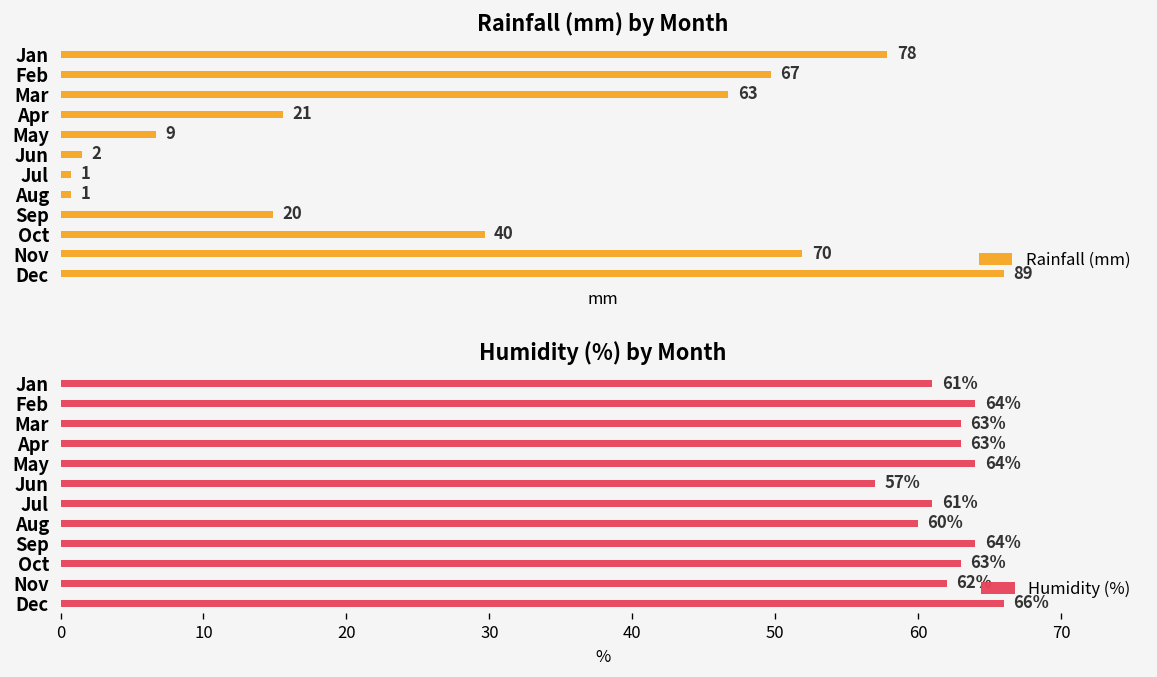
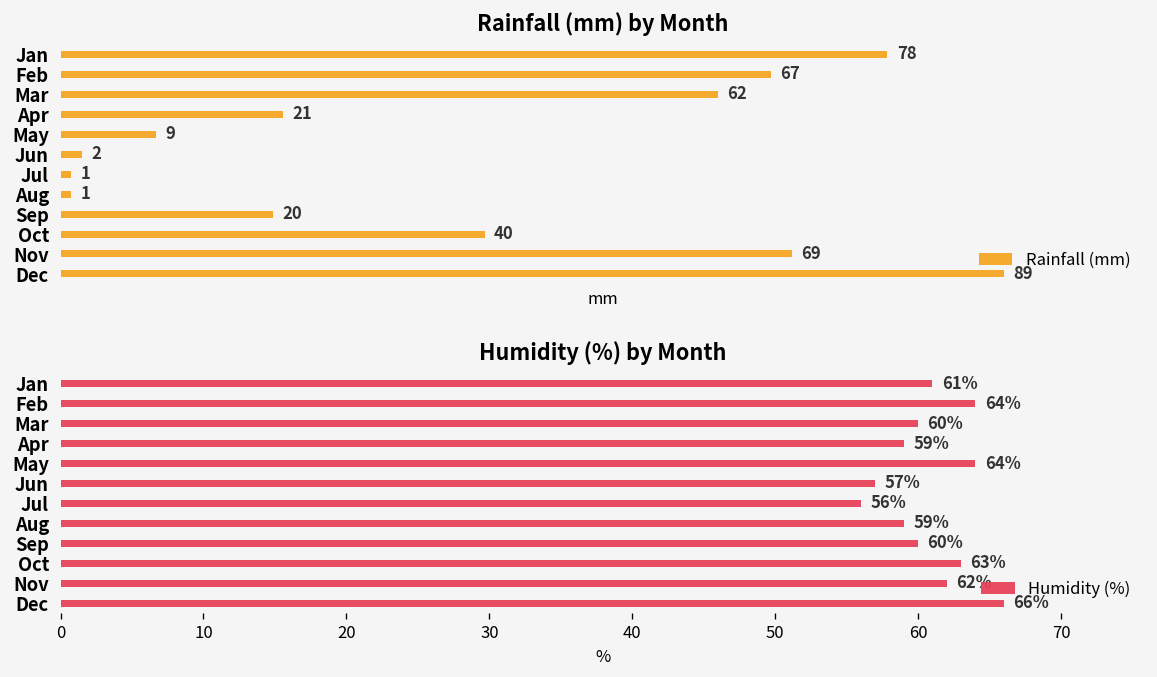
  {
    "Rainfall (mm) by Month": {
      "Jan": "78",
      "Feb": "67",
-     "Mar": "63",
+     "Mar": "62",
      "Apr": "21",
      "May": "9",
      "Jun": "2",
      "Jul": "1",
      "Aug": "1",
      "Sep": "20",
      "Oct": "40",
-     "Nov": "70",
+     "Nov": "69",
      "Dec": "89"
    },
    "Humidity (%) by Month": {
      "Jan": "61%",
      "Feb": "64%",
-     "Mar": "63%",
-     "Apr": "63%",
+     "Mar": "60%",
+     "Apr": "59%",
      "May": "64%",
      "Jun": "57%",
-     "Jul": "61%",
-     "Aug": "60%",
-     "Sep": "64%",
+     "Jul": "56%",
+     "Aug": "59%",
+     "Sep": "60%",
      "Oct": "63%",
      "Nov": "62%",
      "Dec": "66%"
    }
  }
